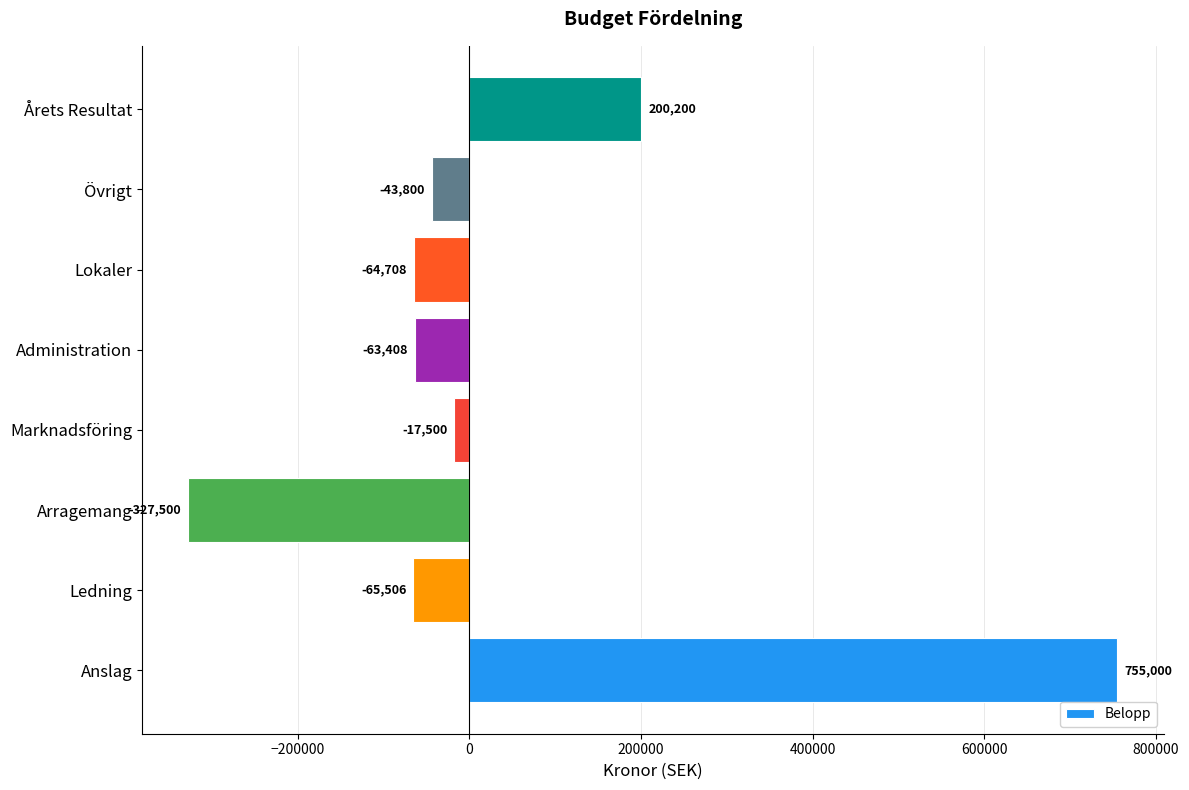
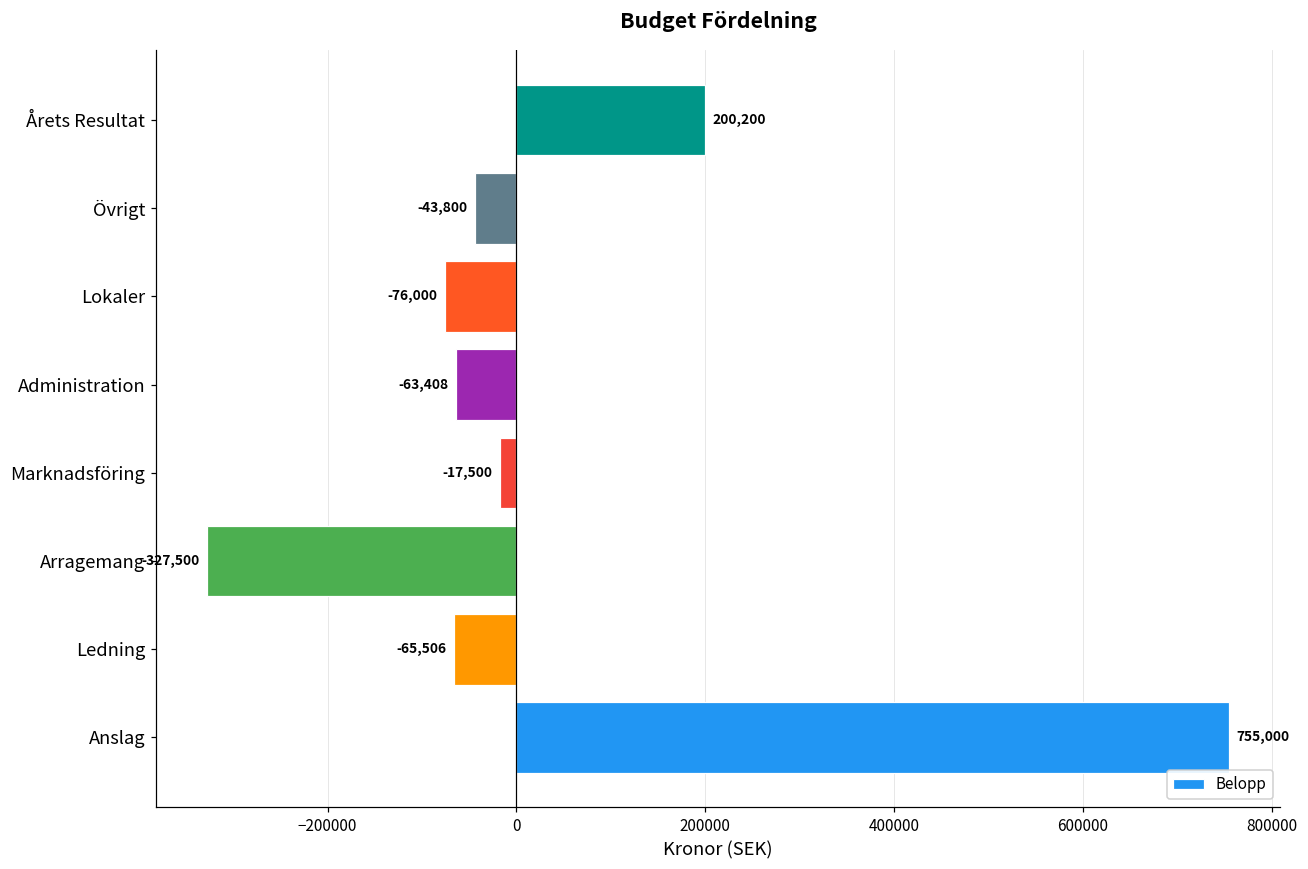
  {
    "Årets Resultat": "200,200",
    "Övrigt": "-43,800",
-   "Lokaler": "-64,708",
+   "Lokaler": "-76,000",
    "Administration": "-63,408",
    "Marknadsföring": "-17,500",
    "Arragemang": "-327,500",
    "Ledning": "-65,506",
    "Anslag": "755,000"
  }
